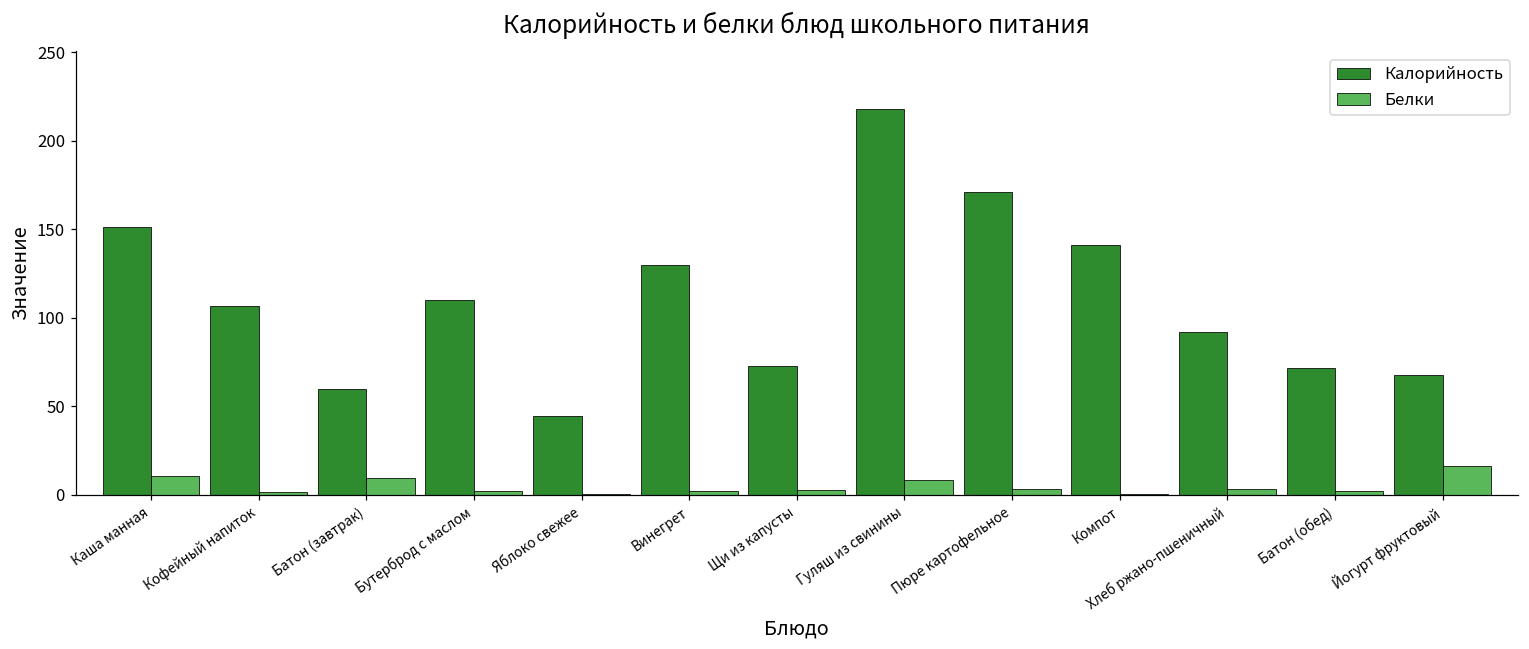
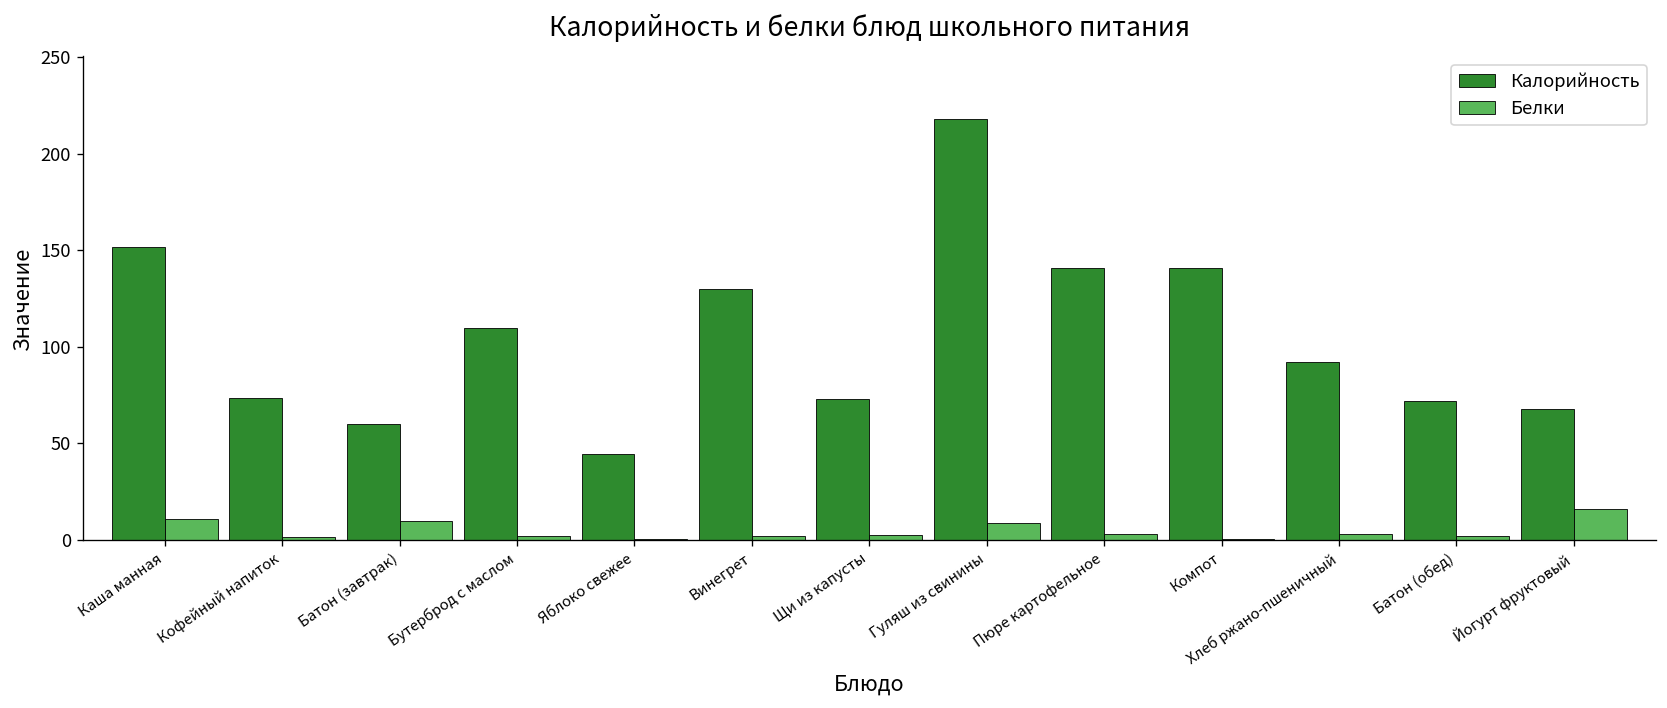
  {
    "Калорийность": {
      "Каша манная": 152,
-     "Кофейный напиток": 107,
+     "Кофейный напиток": 73,
      "Батон (завтрак)": 60,
      "Бутерброд с маслом": 110,
      "Яблоко свежее": 44,
      "Винегрет": 130,
      "Щи из капусты": 73,
      "Гуляш из свинины": 218,
-     "Пюре картофельное": 171,
+     "Пюре картофельное": 141,
      "Компот": 141,
      "Хлеб ржано-пшеничный": 92,
      "Батон (обед)": 72,
      "Йогурт фруктовый": 68
    },
    "Белки": {
      "Каша манная": 11,
      "Батон (завтрак)": 10,
      "Бутерброд с маслом": 2,
      "Винегрет": 2,
      "Щи из капусты": 3,
      "Гуляш из свинины": 9,
      "Пюре картофельное": 3,
      "Хлеб ржано-пшеничный": 3,
      "Батон (обед)": 2,
      "Йогурт фруктовый": 16
    }
  }
